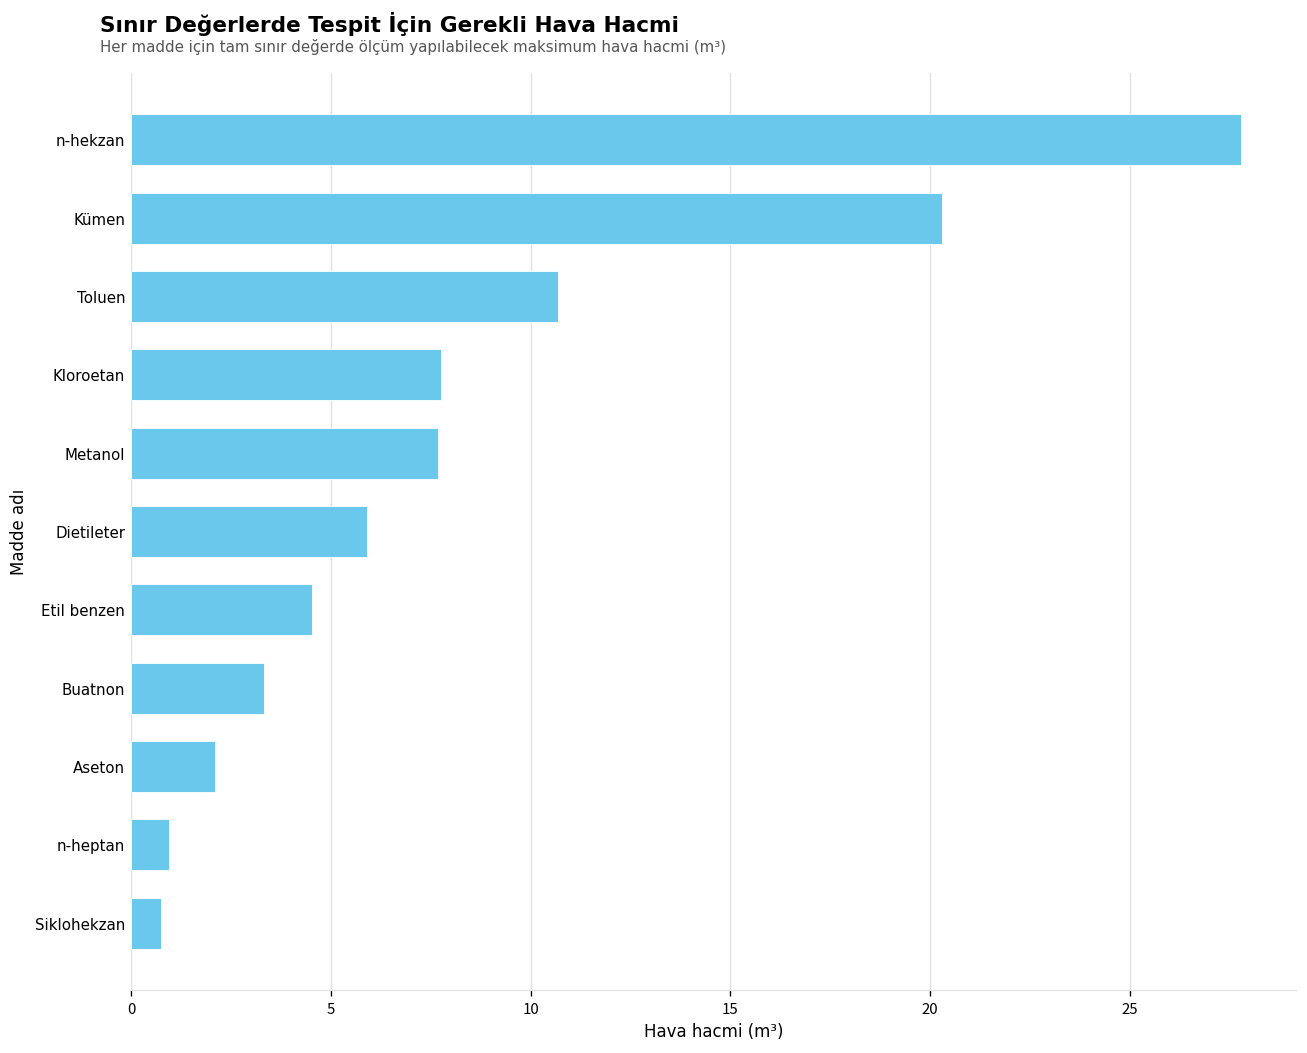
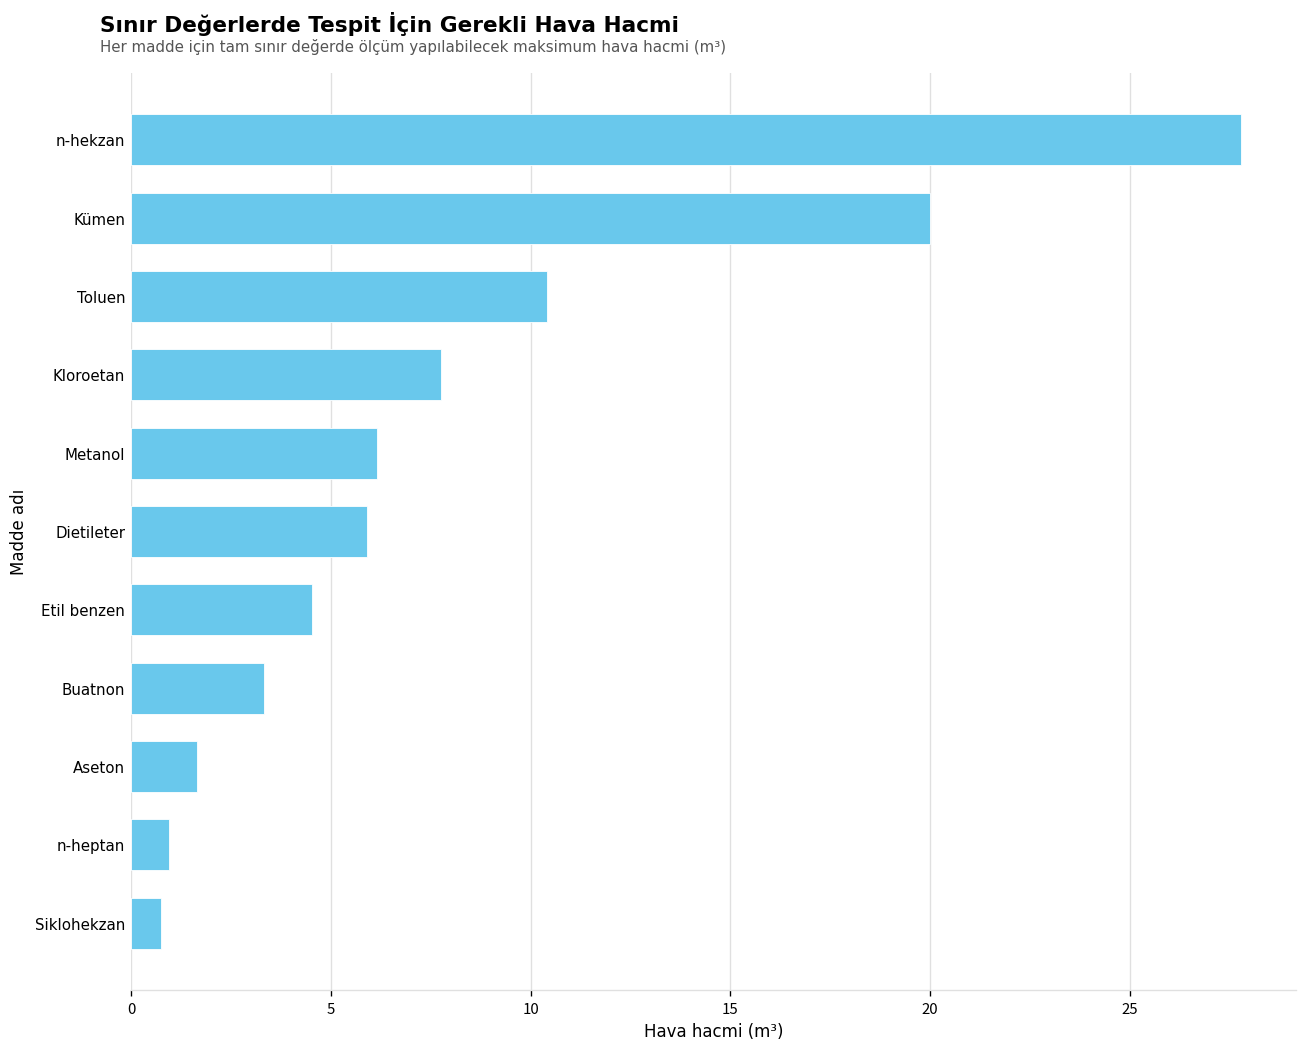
  {
    "n-hekzan": 27.8,
-   "Kümen": 20.3,
-   "Toluen": 10.7,
+   "Kümen": 20.0,
+   "Toluen": 10.4,
    "Kloroetan": 7.8,
-   "Metanol": 7.7,
+   "Metanol": 6.1,
    "Dietileter": 5.9,
    "Etil benzen": 4.5,
    "Buatnon": 3.3,
-   "Aseton": 2.1,
+   "Aseton": 1.7,
    "n-heptan": 1.0,
    "Siklohekzan": 0.8
  }
